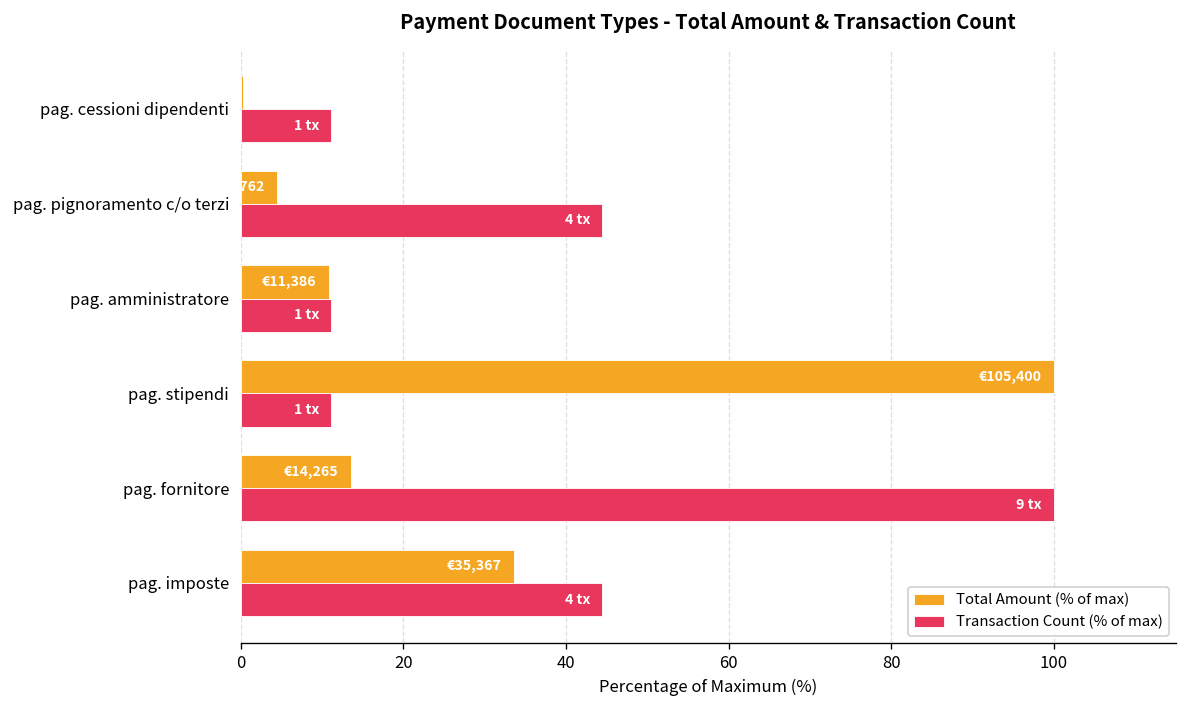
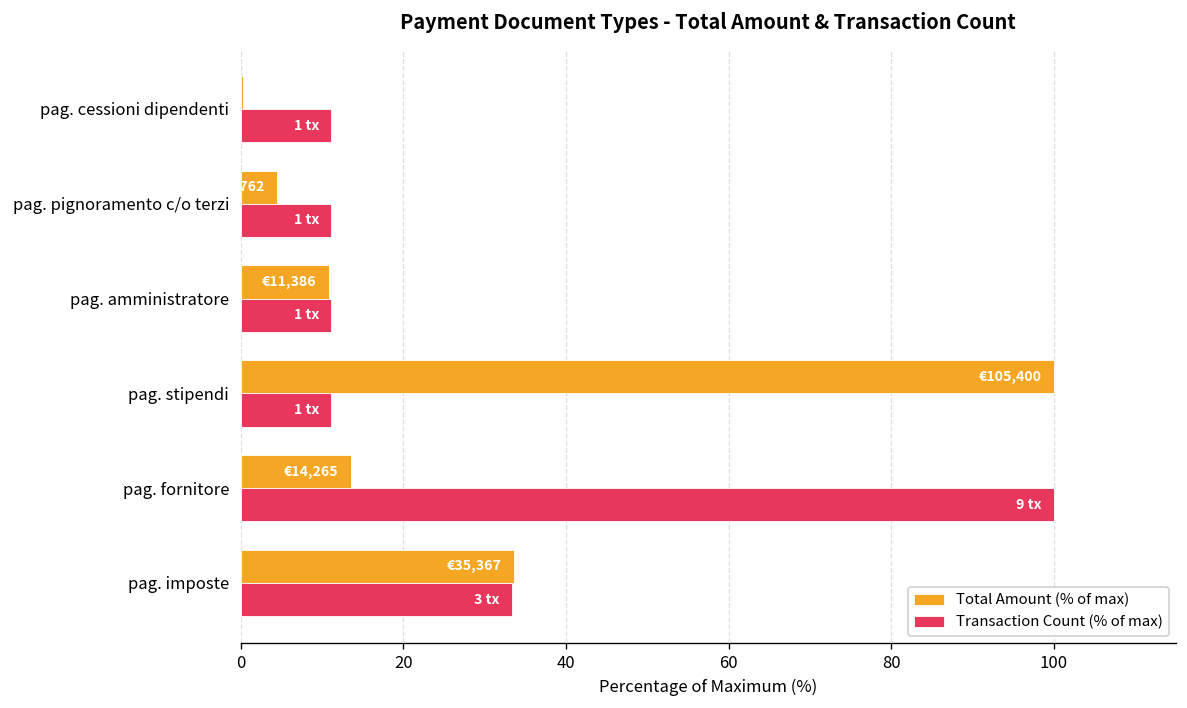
  {
    "Total Amount (% of max)": {
      "pag. pignoramento c/o terzi": 5
    },
    "Transaction Count (% of max)": {
-     "pag. pignoramento c/o terzi": 4,
-     "pag. imposte": 4
+     "pag. pignoramento c/o terzi": 1,
+     "pag. imposte": 3
    }
  }
